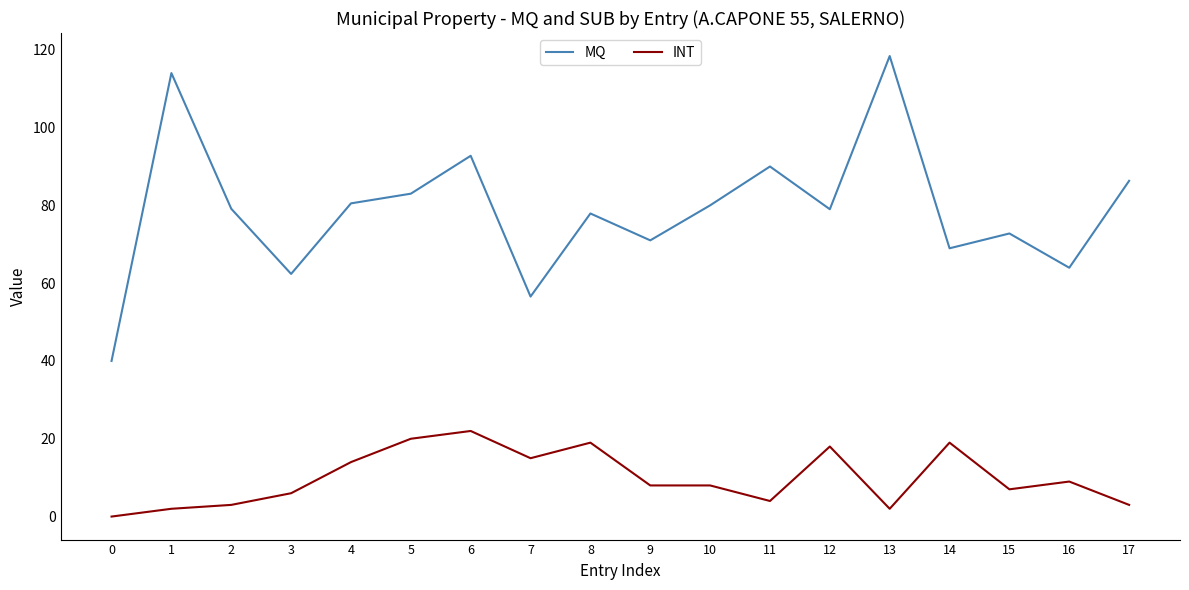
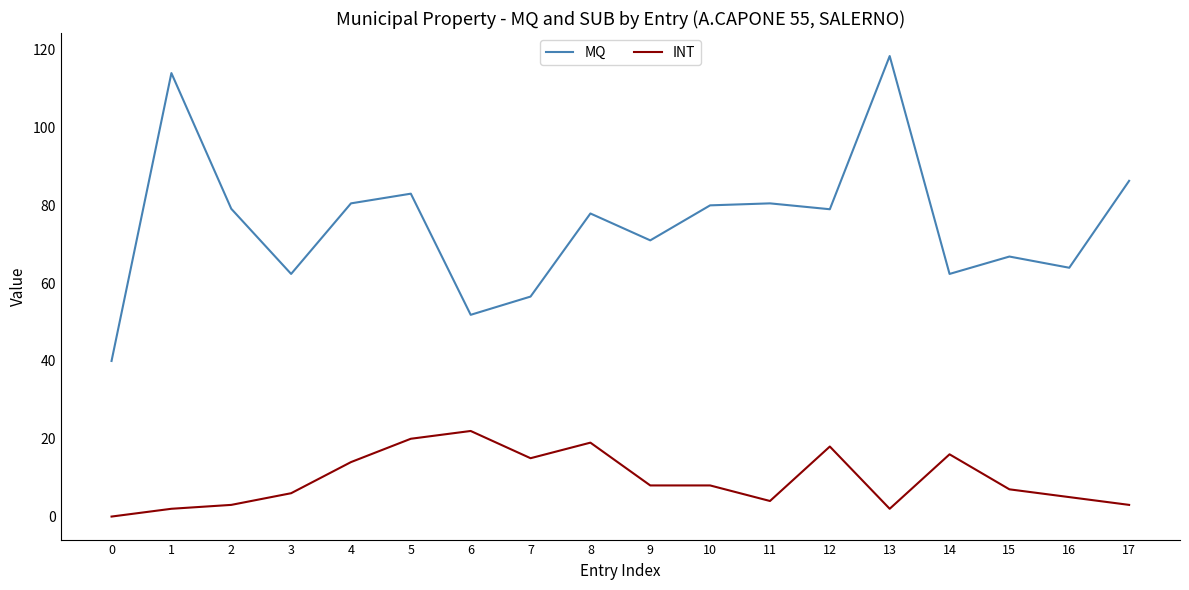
  {
    "MQ": {
      "0": 40,
      "1": 114,
      "2": 79,
      "3": 62,
      "4": 81,
      "5": 83,
-     "6": 93,
+     "6": 52,
      "7": 57,
      "8": 78,
      "9": 71,
      "10": 80,
-     "11": 90,
+     "11": 81,
      "12": 79,
      "13": 118,
-     "14": 69,
-     "15": 73,
+     "14": 62,
+     "15": 67,
      "16": 64,
      "17": 86
    },
    "INT": {
      "0": 0,
      "1": 2,
      "2": 3,
      "3": 6,
      "4": 14,
      "5": 20,
      "6": 22,
      "7": 15,
      "8": 19,
      "9": 8,
      "10": 8,
      "11": 4,
      "12": 18,
      "13": 2,
-     "14": 19,
+     "14": 16,
      "15": 7,
-     "16": 9,
+     "16": 5,
      "17": 3
    }
  }
